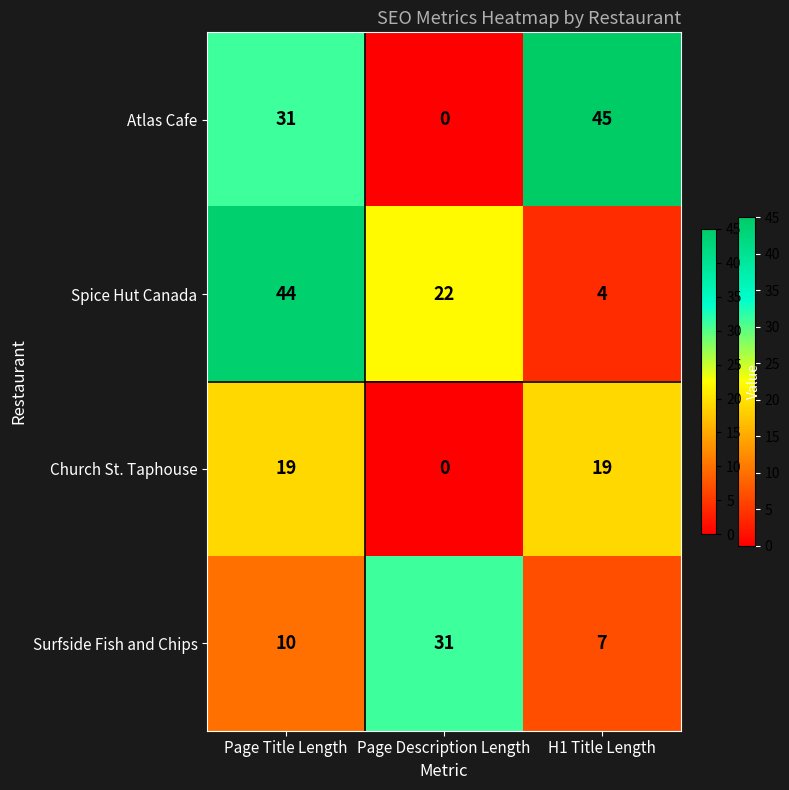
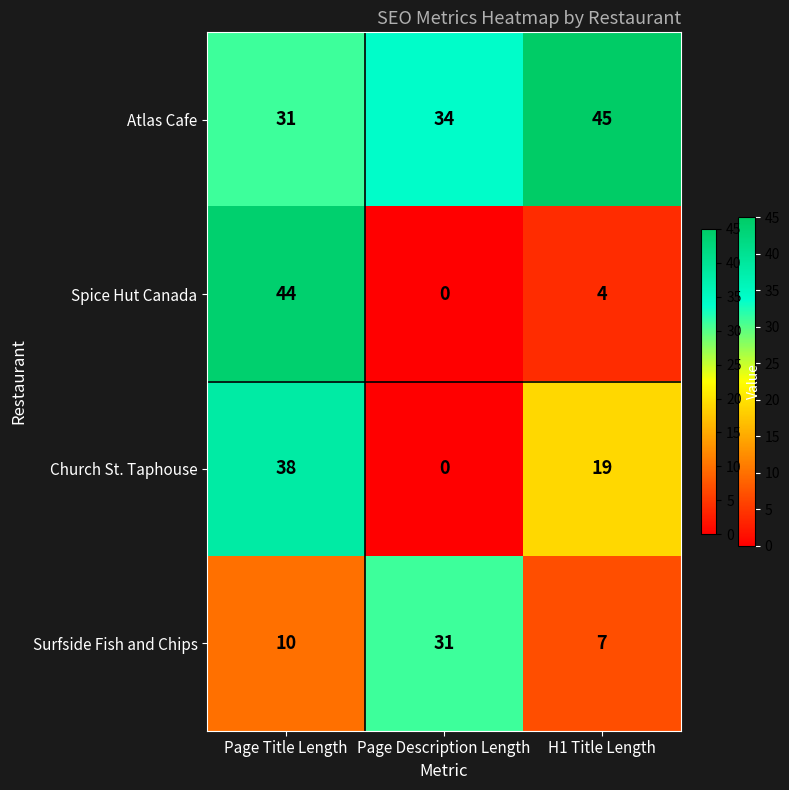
  {
    "Atlas Cafe": {
      "Page Title Length": 31,
-     "Page Description Length": 0,
+     "Page Description Length": 34,
      "H1 Title Length": 45
    },
    "Spice Hut Canada": {
      "Page Title Length": 44,
-     "Page Description Length": 22,
+     "Page Description Length": 0,
      "H1 Title Length": 4
    },
    "Church St. Taphouse": {
-     "Page Title Length": 19,
+     "Page Title Length": 38,
      "Page Description Length": 0,
      "H1 Title Length": 19
    },
    "Surfside Fish and Chips": {
      "Page Title Length": 10,
      "Page Description Length": 31,
      "H1 Title Length": 7
    }
  }
